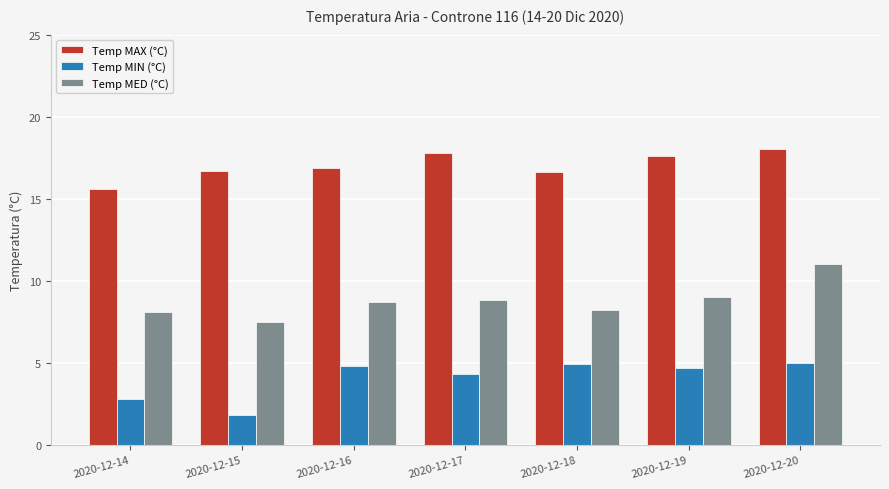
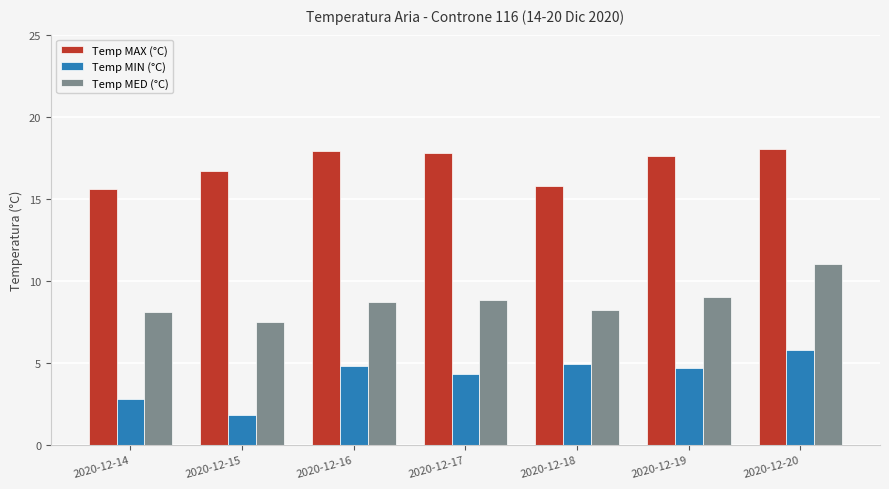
  {
    "Temp MAX (°C)": {
      "2020-12-14": 15.6,
      "2020-12-15": 16.7,
-     "2020-12-16": 16.9,
+     "2020-12-16": 17.9,
      "2020-12-17": 17.8,
-     "2020-12-18": 16.6,
+     "2020-12-18": 15.8,
      "2020-12-19": 17.6,
      "2020-12-20": 18.0
    },
    "Temp MIN (°C)": {
      "2020-12-14": 2.8,
      "2020-12-15": 1.8,
      "2020-12-16": 4.8,
      "2020-12-17": 4.3,
      "2020-12-18": 4.9,
      "2020-12-19": 4.7,
-     "2020-12-20": 5.0
+     "2020-12-20": 5.8
    },
    "Temp MED (°C)": {
      "2020-12-14": 8.1,
      "2020-12-15": 7.5,
      "2020-12-16": 8.7,
      "2020-12-17": 8.8,
      "2020-12-18": 8.2,
      "2020-12-19": 9.0,
      "2020-12-20": 11.0
    }
  }
